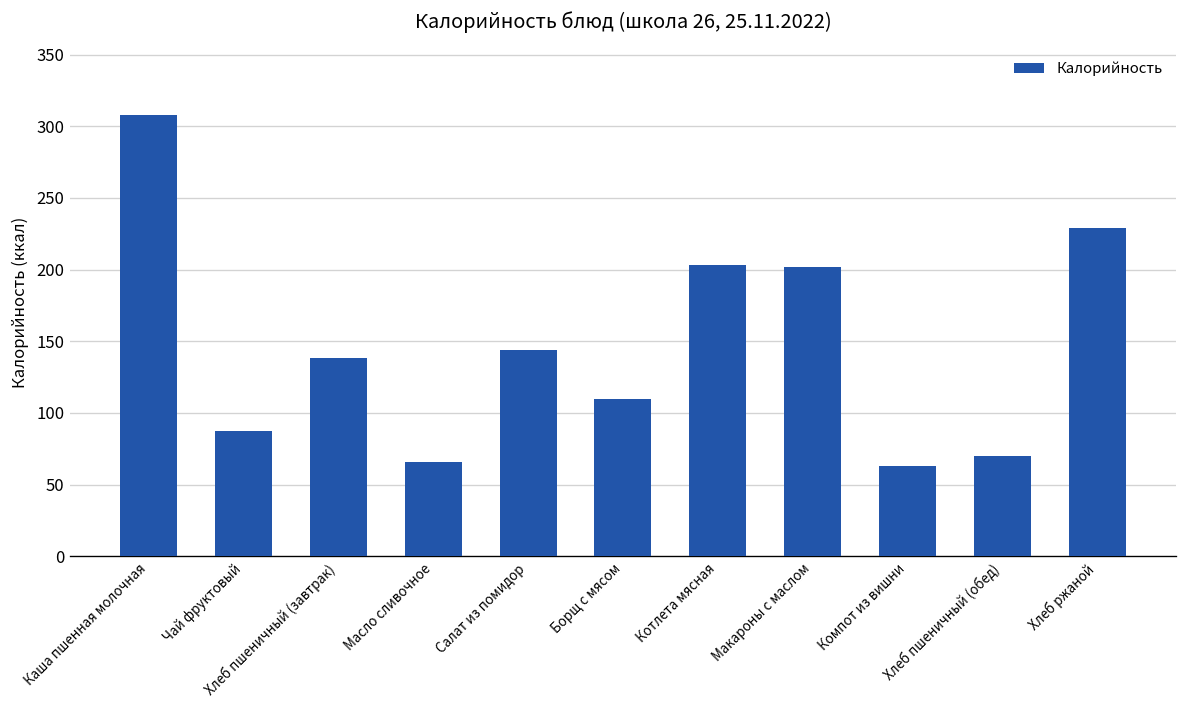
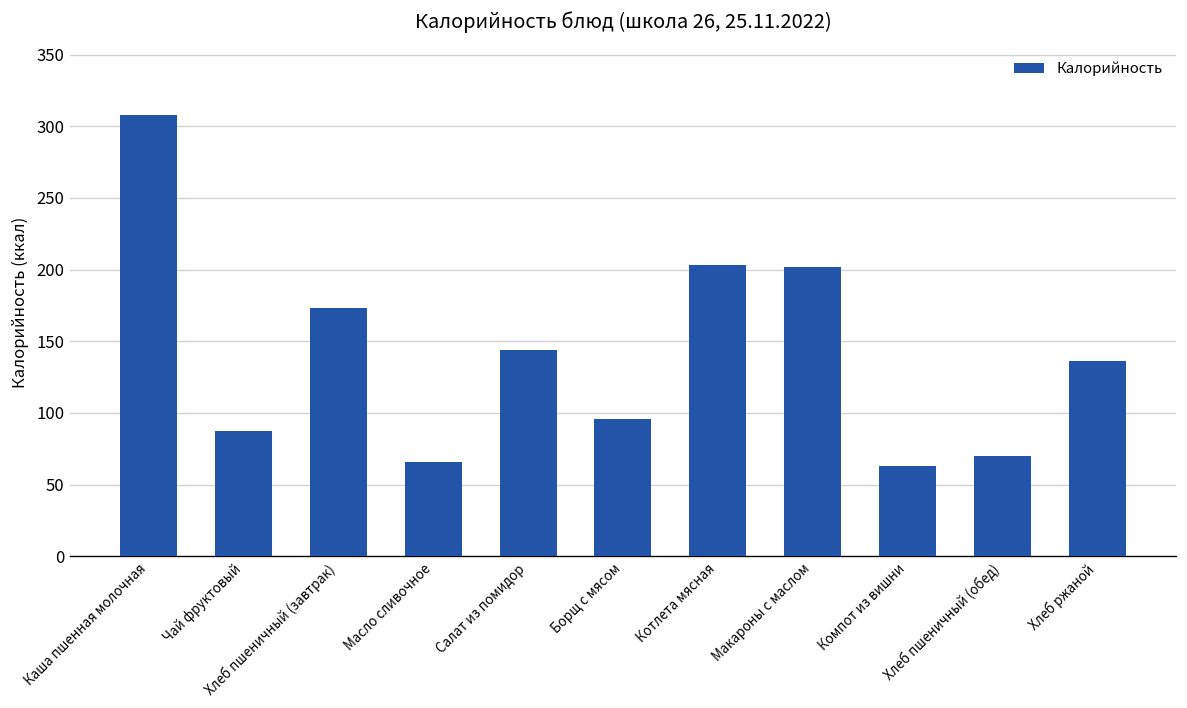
  {
    "Каша пшенная молочная": 308,
    "Чай фруктовый": 87,
-   "Хлеб пшеничный (завтрак)": 138,
+   "Хлеб пшеничный (завтрак)": 173,
    "Масло сливочное": 66,
    "Салат из помидор": 144,
-   "Борщ с мясом": 110,
+   "Борщ с мясом": 96,
    "Котлета мясная": 203,
    "Макароны с маслом": 202,
    "Компот из вишни": 63,
    "Хлеб пшеничный (обед)": 70,
-   "Хлеб ржаной": 229
+   "Хлеб ржаной": 136
  }
